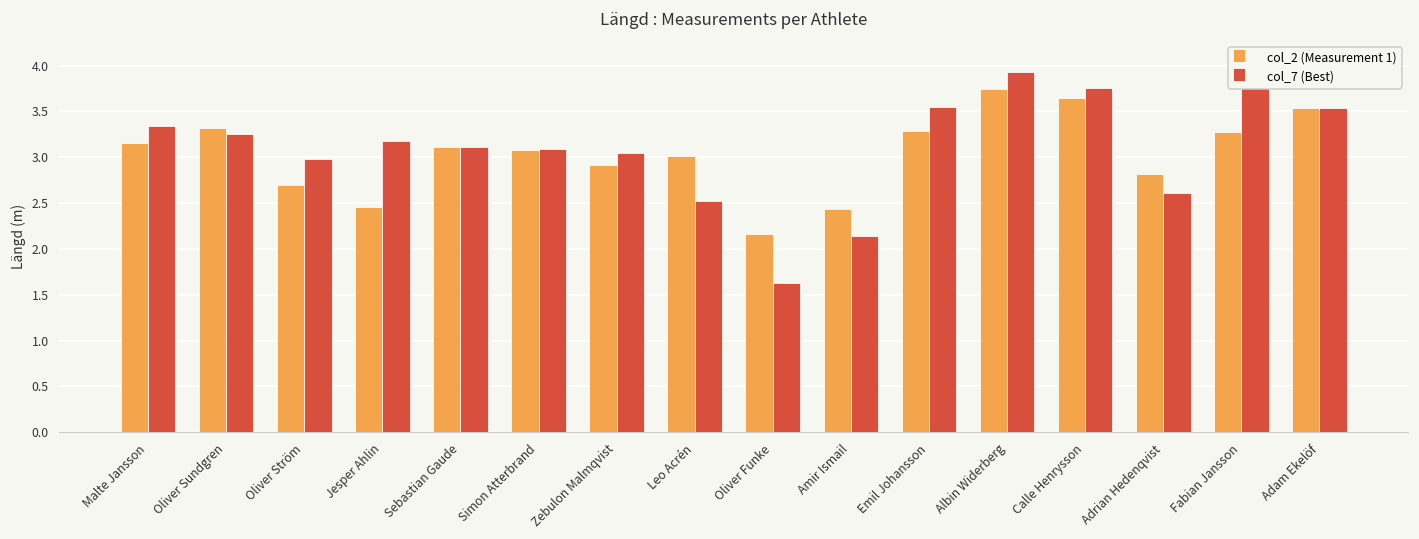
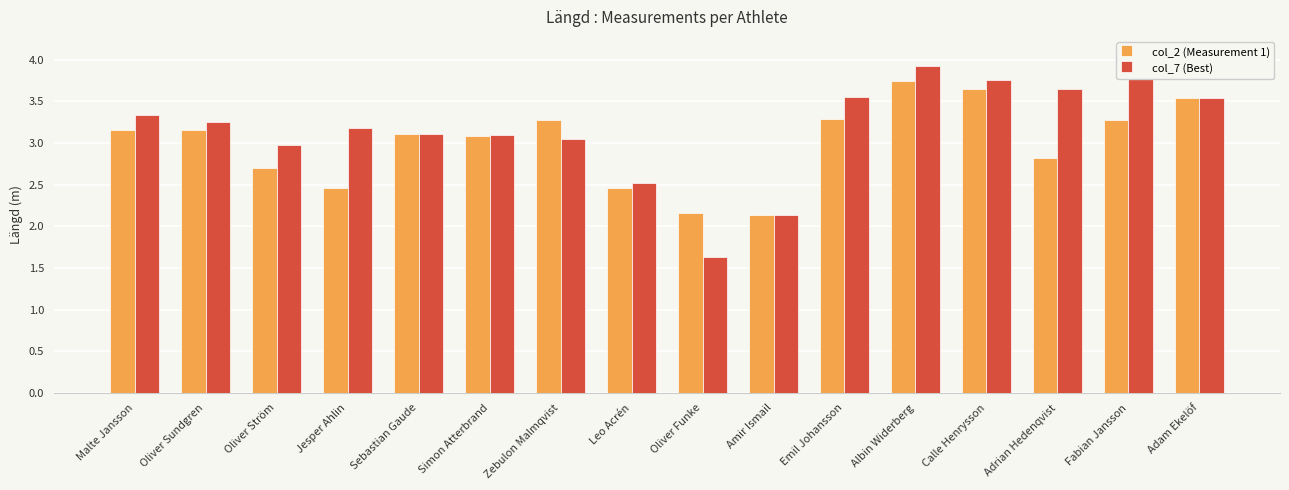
  {
    "col_2 (Measurement 1)": {
      "Malte Jansson": 3.2,
-     "Oliver Sundgren": 3.3,
+     "Oliver Sundgren": 3.2,
      "Oliver Ström": 2.7,
      "Jesper Ahlin": 2.5,
      "Sebastian Gaude": 3.1,
      "Simon Atterbrand": 3.1,
-     "Zebulon Malmqvist": 2.9,
-     "Leo Acrén": 3.0,
+     "Zebulon Malmqvist": 3.3,
+     "Leo Acrén": 2.5,
      "Oliver Funke": 2.2,
-     "Amir Ismail": 2.4,
+     "Amir Ismail": 2.1,
      "Emil Johansson": 3.3,
      "Albin Widerberg": 3.8,
      "Calle Henrysson": 3.7,
      "Adrian Hedenqvist": 2.8,
      "Fabian Jansson": 3.3,
      "Adam Ekelöf": 3.5
    },
    "col_7 (Best)": {
      "Malte Jansson": 3.3,
      "Oliver Sundgren": 3.3,
      "Oliver Ström": 3.0,
      "Jesper Ahlin": 3.2,
      "Sebastian Gaude": 3.1,
      "Simon Atterbrand": 3.1,
      "Zebulon Malmqvist": 3.1,
      "Leo Acrén": 2.5,
      "Oliver Funke": 1.6,
      "Amir Ismail": 2.1,
      "Emil Johansson": 3.6,
      "Albin Widerberg": 3.9,
      "Calle Henrysson": 3.8,
-     "Adrian Hedenqvist": 2.6,
+     "Adrian Hedenqvist": 3.7,
      "Adam Ekelöf": 3.5
    }
  }
